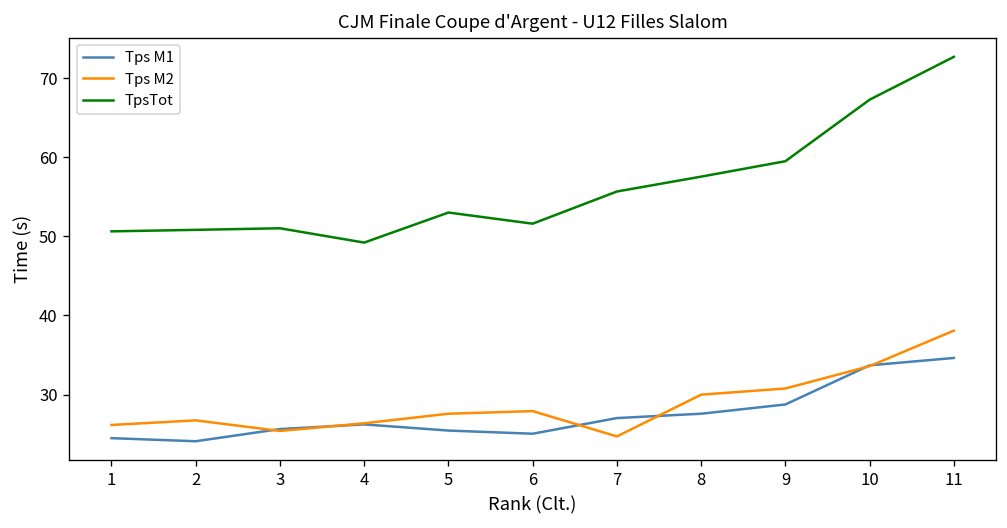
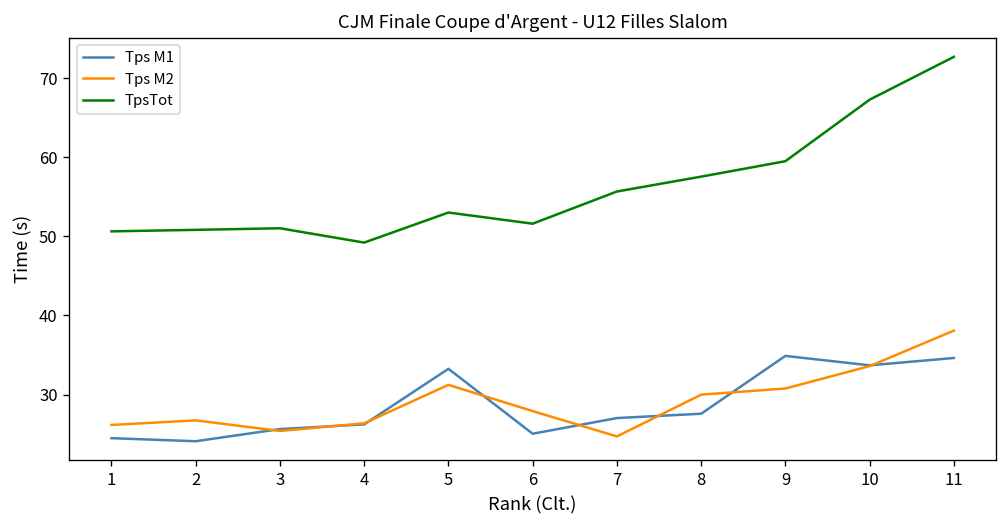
  {
    "Tps M1": {
      "1": 24,
      "2": 24,
-     "5": 25,
+     "5": 33,
      "6": 25,
      "7": 27,
      "8": 28,
-     "9": 29,
+     "9": 35,
      "11": 35
    },
    "Tps M2": {
      "1": 26,
      "2": 27,
-     "5": 28,
+     "5": 31,
      "6": 28,
      "7": 25,
      "8": 30,
      "9": 31,
      "11": 38
    },
    "TpsTot": {
      "1": 51,
      "2": 51,
      "3": 51,
      "4": 49,
      "5": 53,
      "6": 52,
      "7": 56,
      "8": 58,
      "9": 60,
      "10": 67,
      "11": 73
    }
  }
